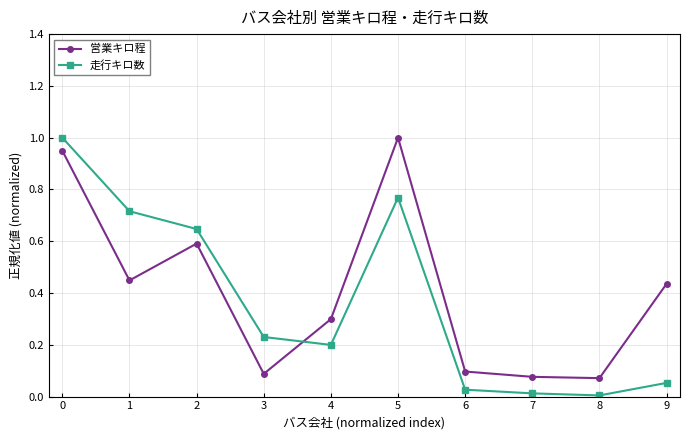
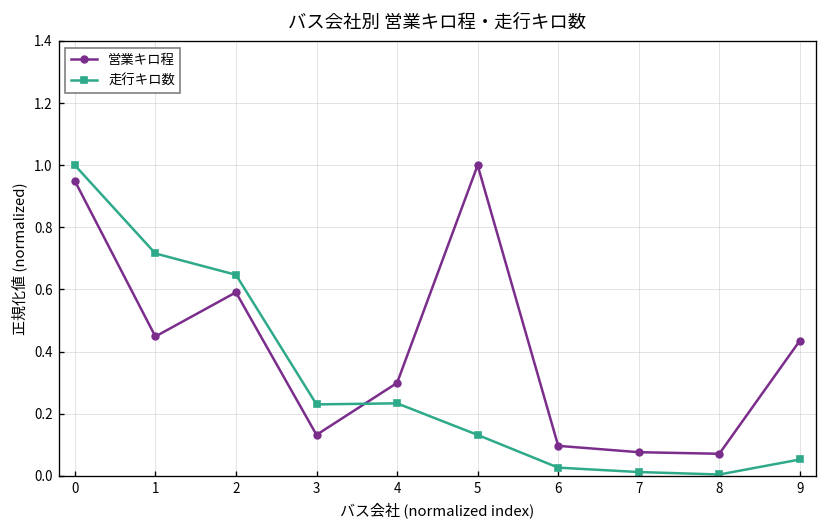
  {
    "営業キロ程": {
      "0": 0.95,
      "1": 0.45,
      "2": 0.59,
-     "3": 0.09,
+     "3": 0.13,
      "4": 0.30,
      "5": 1.00,
      "6": 0.10,
      "7": 0.08,
      "8": 0.07,
      "9": 0.44
    },
    "走行キロ数": {
      "0": 1.00,
      "1": 0.72,
      "2": 0.65,
      "3": 0.23,
-     "4": 0.20,
-     "5": 0.77,
+     "4": 0.23,
+     "5": 0.13,
      "6": 0.03,
      "7": 0.01,
      "8": 0.00,
      "9": 0.05
    }
  }
